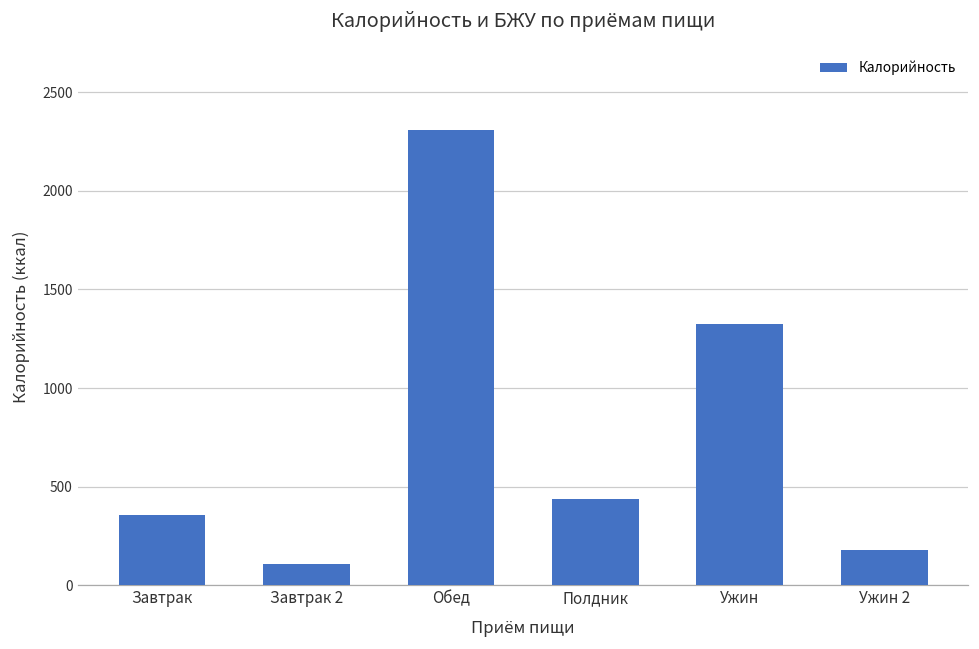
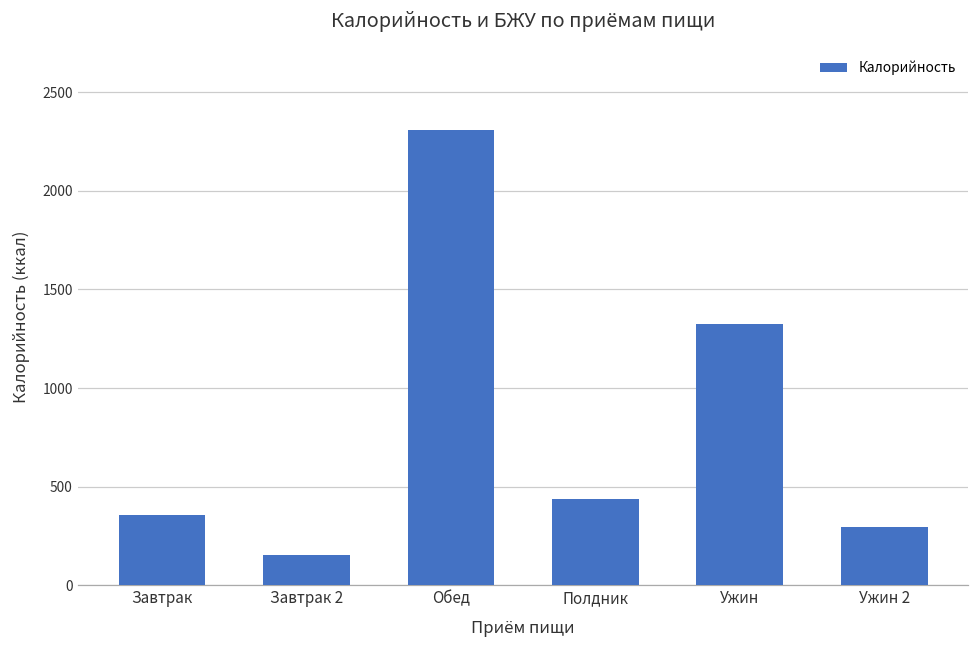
  {
    "Завтрак": 360,
-   "Завтрак 2": 110,
+   "Завтрак 2": 160,
    "Обед": 2310,
    "Полдник": 440,
    "Ужин": 1330,
-   "Ужин 2": 180
+   "Ужин 2": 300
  }
